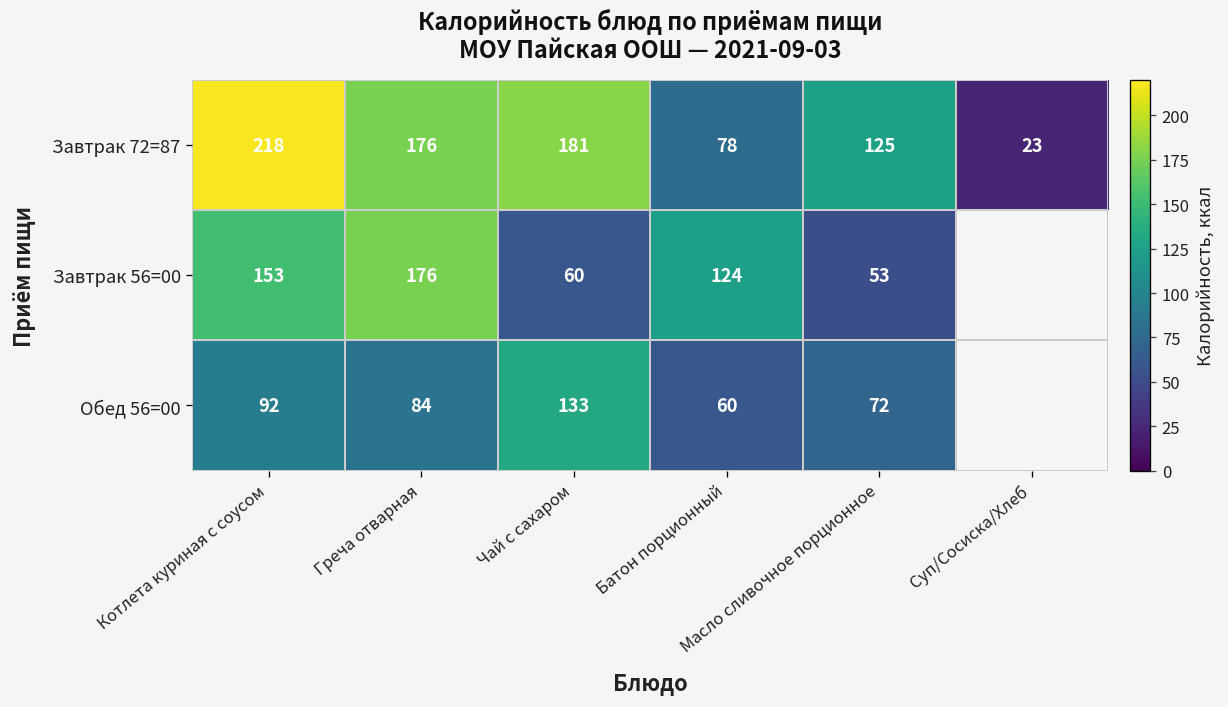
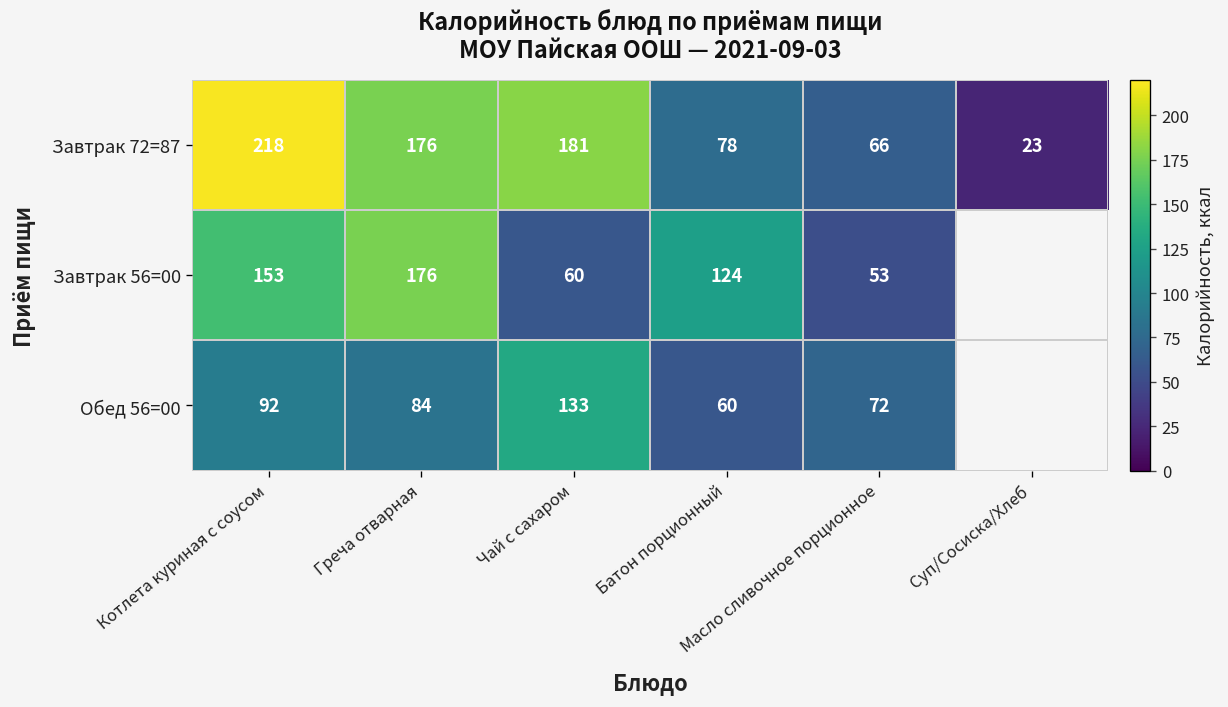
  {
    "Завтрак 72=87": {
      "Котлета куриная с соусом": 218,
      "Греча отварная": 176,
      "Чай с сахаром": 181,
      "Батон порционный": 78,
-     "Масло сливочное порционное": 125,
+     "Масло сливочное порционное": 66,
      "Суп/Сосиска/Хлеб": 23
    },
    "Завтрак 56=00": {
      "Котлета куриная с соусом": 153,
      "Греча отварная": 176,
      "Чай с сахаром": 60,
      "Батон порционный": 124,
      "Масло сливочное порционное": 53
    },
    "Обед 56=00": {
      "Котлета куриная с соусом": 92,
      "Греча отварная": 84,
      "Чай с сахаром": 133,
      "Батон порционный": 60,
      "Масло сливочное порционное": 72
    }
  }
